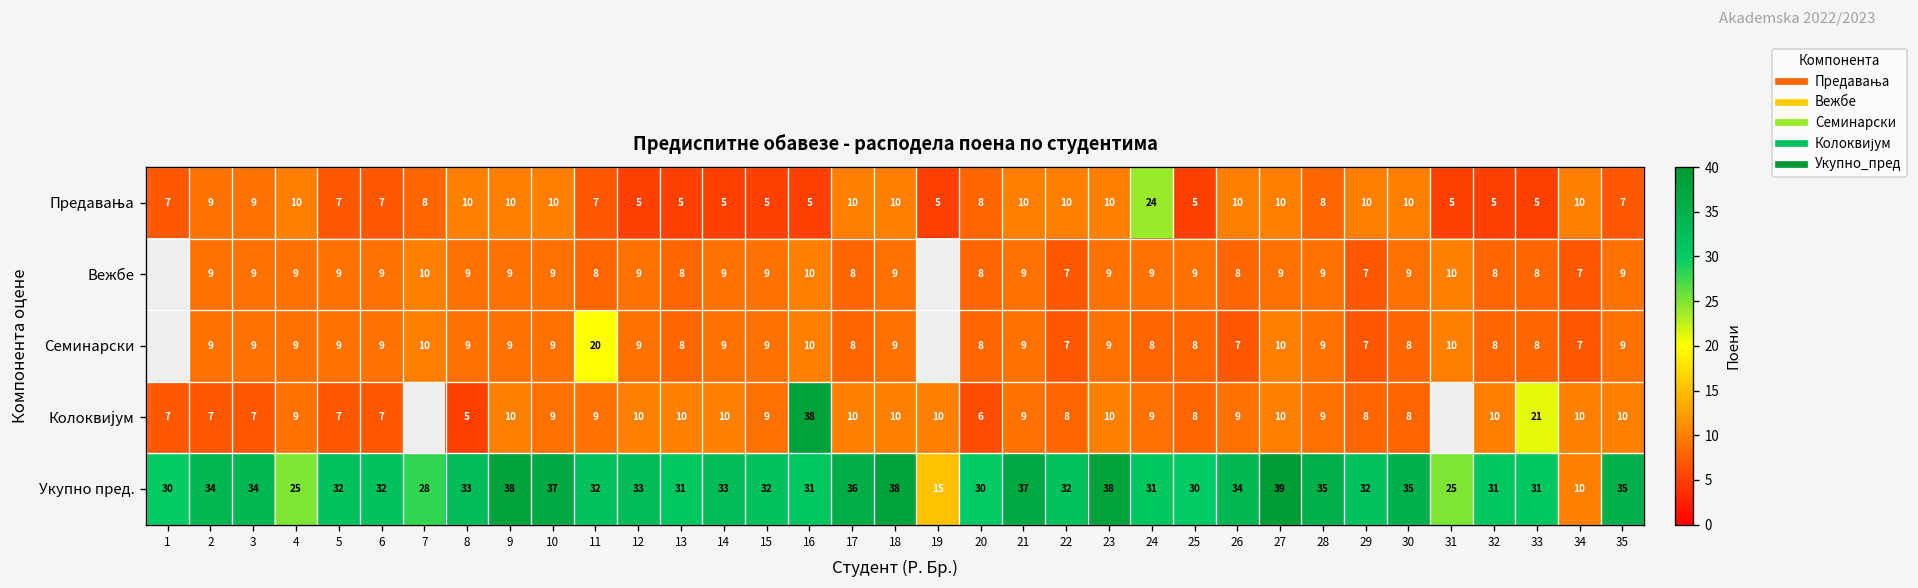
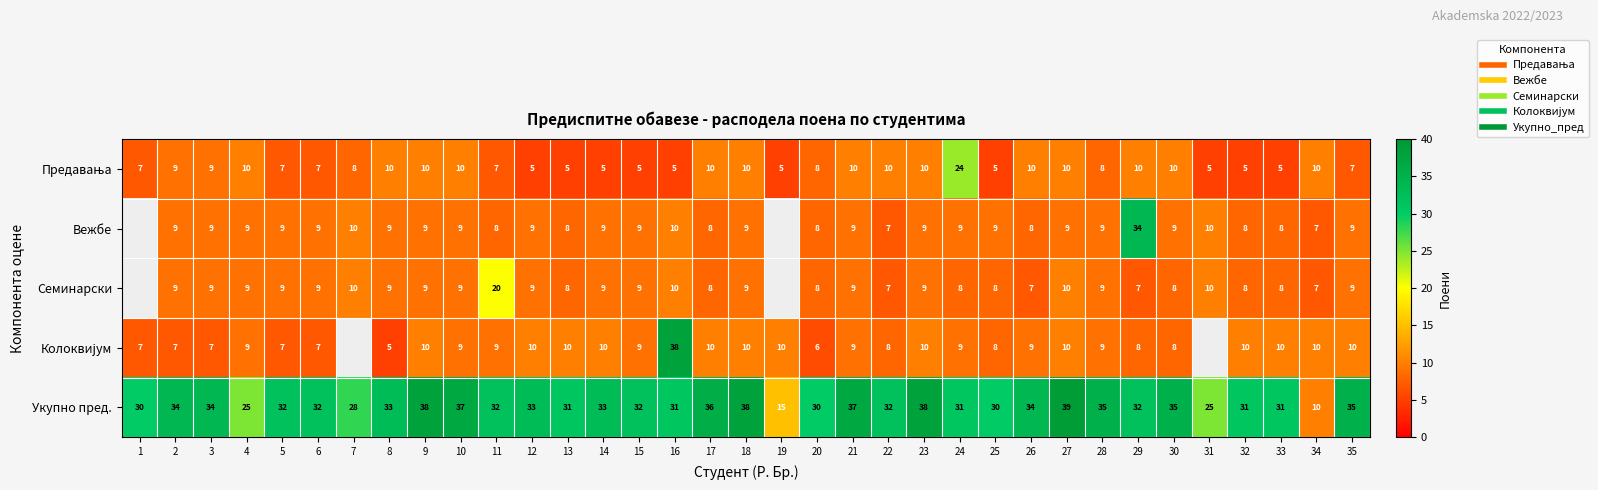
  {
    "Предавања": {
      "1": 7,
      "2": 9,
      "3": 9,
      "4": 10,
      "5": 7,
      "6": 7,
      "7": 8,
      "8": 10,
      "9": 10,
      "10": 10,
      "11": 7,
      "12": 5,
      "13": 5,
      "14": 5,
      "15": 5,
      "16": 5,
      "17": 10,
      "18": 10,
      "19": 5,
      "20": 8,
      "21": 10,
      "22": 10,
      "23": 10,
      "24": 24,
      "25": 5,
      "26": 10,
      "27": 10,
      "28": 8,
      "29": 10,
      "30": 10,
      "31": 5,
      "32": 5,
      "33": 5,
      "34": 10,
      "35": 7
    },
    "Вежбе": {
      "2": 9,
      "3": 9,
      "4": 9,
      "5": 9,
      "6": 9,
      "7": 10,
      "8": 9,
      "9": 9,
      "10": 9,
      "11": 8,
      "12": 9,
      "13": 8,
      "14": 9,
      "15": 9,
      "16": 10,
      "17": 8,
      "18": 9,
      "20": 8,
      "21": 9,
      "22": 7,
      "23": 9,
      "24": 9,
      "25": 9,
      "26": 8,
      "27": 9,
      "28": 9,
-     "29": 7,
+     "29": 34,
      "30": 9,
      "31": 10,
      "32": 8,
      "33": 8,
      "34": 7,
      "35": 9
    },
    "Семинарски": {
      "2": 9,
      "3": 9,
      "4": 9,
      "5": 9,
      "6": 9,
      "7": 10,
      "8": 9,
      "9": 9,
      "10": 9,
      "11": 20,
      "12": 9,
      "13": 8,
      "14": 9,
      "15": 9,
      "16": 10,
      "17": 8,
      "18": 9,
      "20": 8,
      "21": 9,
      "22": 7,
      "23": 9,
      "24": 8,
      "25": 8,
      "26": 7,
      "27": 10,
      "28": 9,
      "29": 7,
      "30": 8,
      "31": 10,
      "32": 8,
      "33": 8,
      "34": 7,
      "35": 9
    },
    "Колоквијум": {
      "1": 7,
      "2": 7,
      "3": 7,
      "4": 9,
      "5": 7,
      "6": 7,
      "8": 5,
      "9": 10,
      "10": 9,
      "11": 9,
      "12": 10,
      "13": 10,
      "14": 10,
      "15": 9,
      "16": 38,
      "17": 10,
      "18": 10,
      "19": 10,
      "20": 6,
      "21": 9,
      "22": 8,
      "23": 10,
      "24": 9,
      "25": 8,
      "26": 9,
      "27": 10,
      "28": 9,
      "29": 8,
      "30": 8,
      "32": 10,
-     "33": 21,
+     "33": 10,
      "34": 10,
      "35": 10
    },
    "Укупно пред.": {
      "1": 30,
      "2": 34,
      "3": 34,
      "4": 25,
      "5": 32,
      "6": 32,
      "7": 28,
      "8": 33,
      "9": 38,
      "10": 37,
      "11": 32,
      "12": 33,
      "13": 31,
      "14": 33,
      "15": 32,
      "16": 31,
      "17": 36,
      "18": 38,
      "19": 15,
      "20": 30,
      "21": 37,
      "22": 32,
      "23": 38,
      "24": 31,
      "25": 30,
      "26": 34,
      "27": 39,
      "28": 35,
      "29": 32,
      "30": 35,
      "31": 25,
      "32": 31,
      "33": 31,
      "34": 10,
      "35": 35
    }
  }
